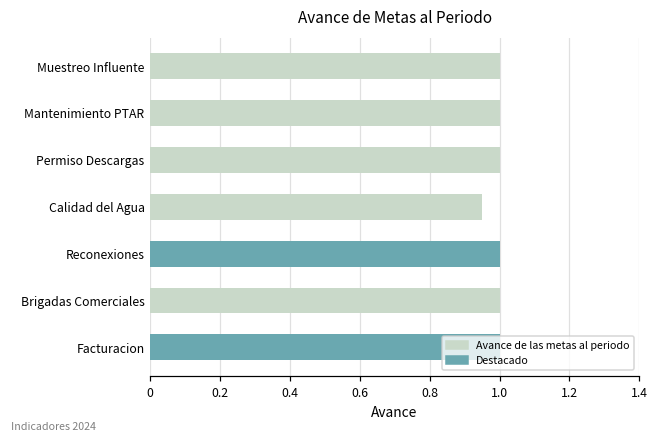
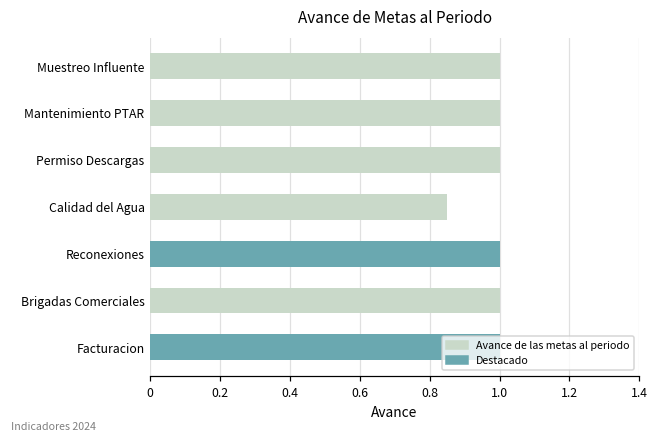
  {
    "Muestreo Influente": 1.00,
    "Mantenimiento PTAR": 1.00,
    "Permiso Descargas": 1.00,
-   "Calidad del Agua": 0.95,
+   "Calidad del Agua": 0.85,
    "Reconexiones": 1.00,
    "Brigadas Comerciales": 1.00
  }
